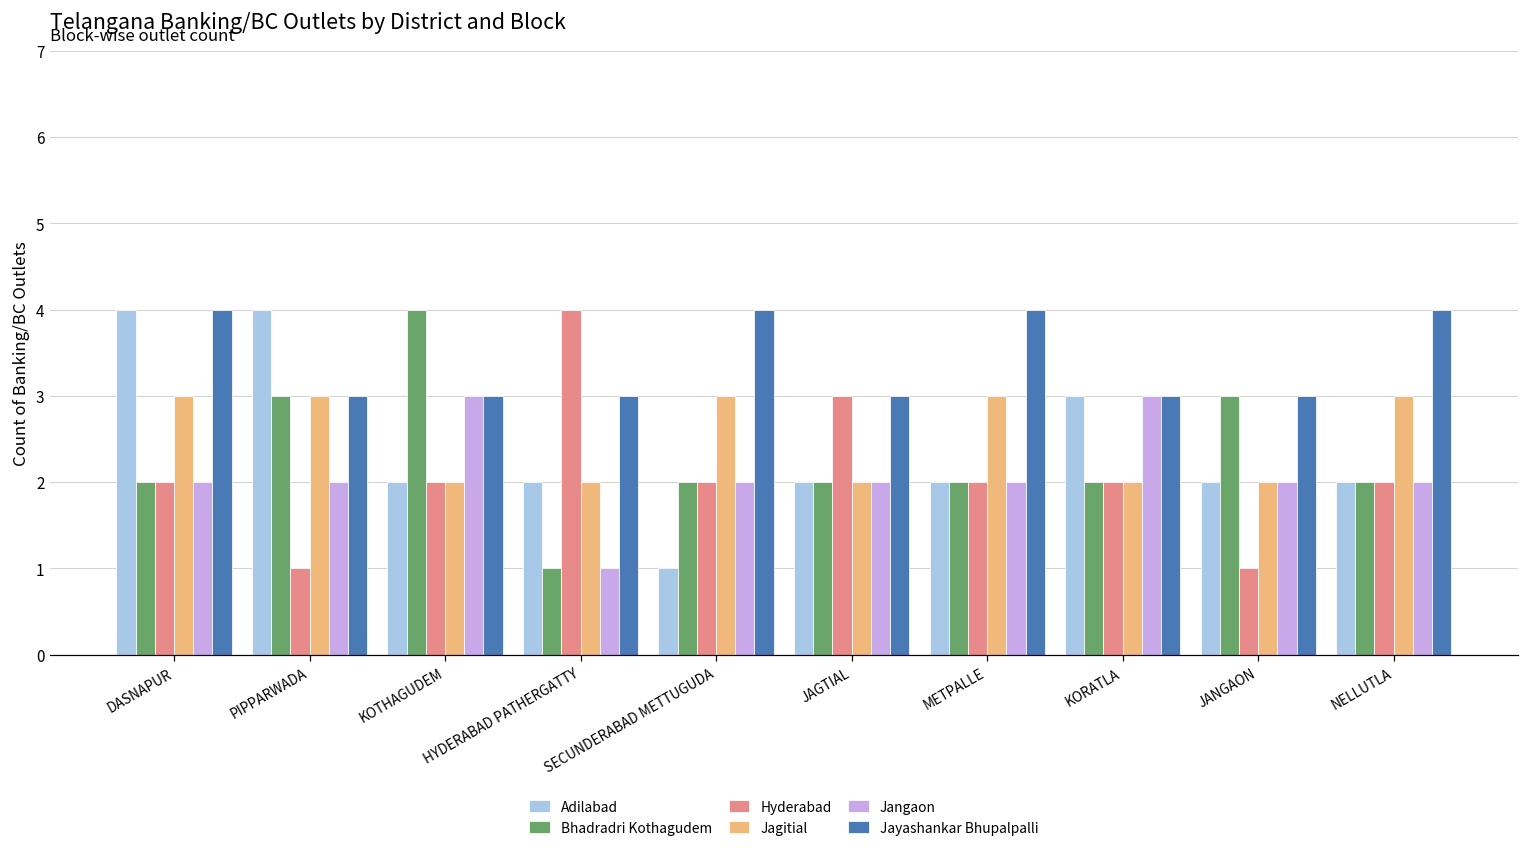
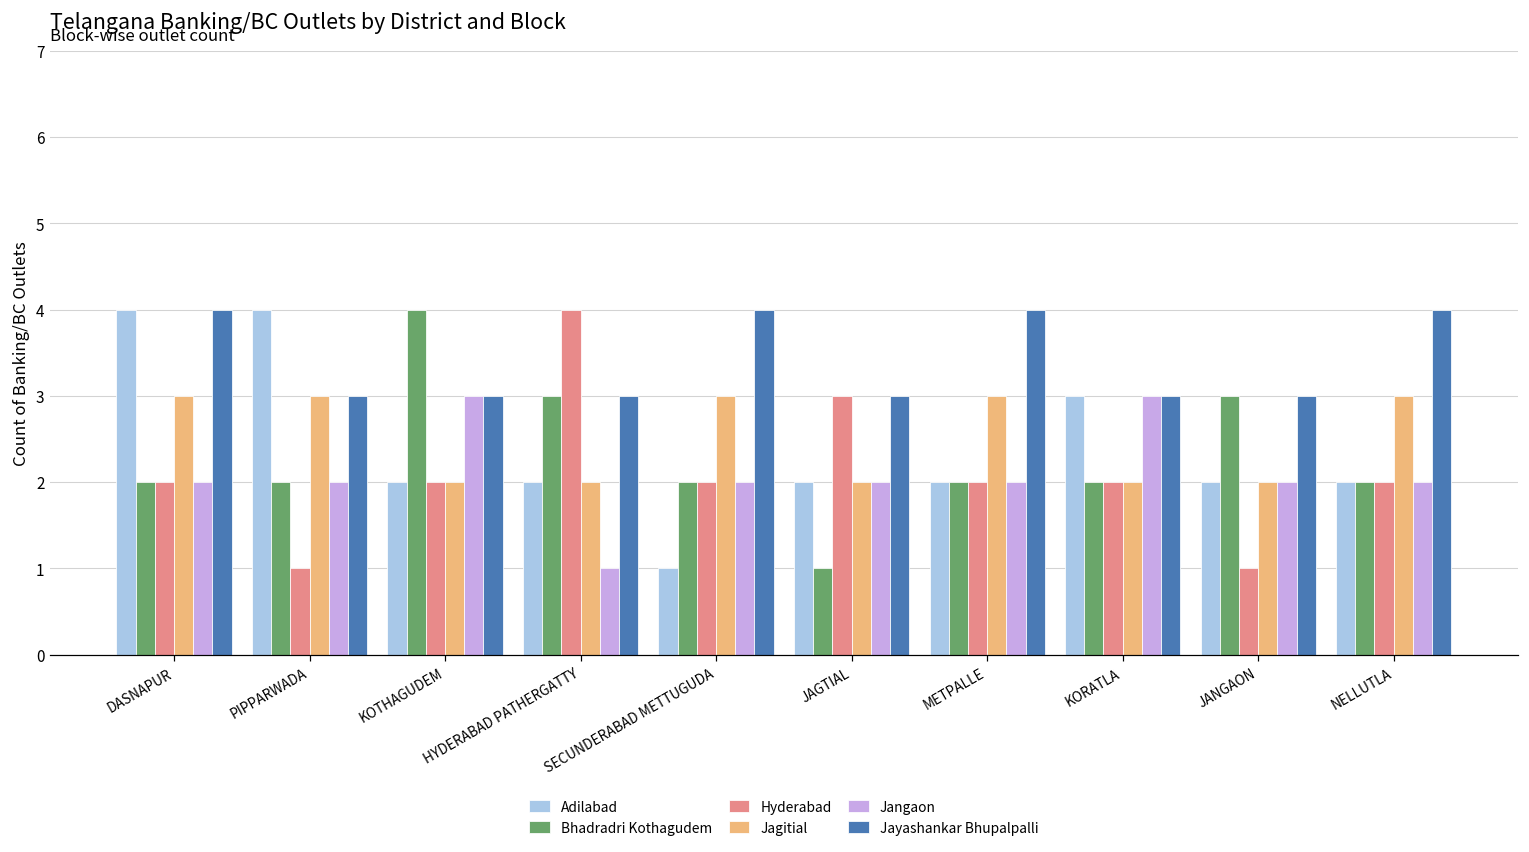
  {
    "Bhadradri Kothagudem": {
      "DASNAPUR": 2,
-     "PIPPARWADA": 3,
+     "PIPPARWADA": 2,
      "KOTHAGUDEM": 4,
-     "HYDERABAD PATHERGATTY": 1,
+     "HYDERABAD PATHERGATTY": 3,
      "SECUNDERABAD METTUGUDA": 2,
-     "JAGTIAL": 2,
+     "JAGTIAL": 1,
      "METPALLE": 2,
      "KORATLA": 2,
      "JANGAON": 3,
      "NELLUTLA": 2
    },
    "Jayashankar Bhupalpalli": {
      "DASNAPUR": 4,
      "PIPPARWADA": 3,
      "KOTHAGUDEM": 3,
      "HYDERABAD PATHERGATTY": 3,
      "SECUNDERABAD METTUGUDA": 4,
      "JAGTIAL": 3,
      "METPALLE": 4,
      "KORATLA": 3,
      "JANGAON": 3,
      "NELLUTLA": 4
    }
  }
